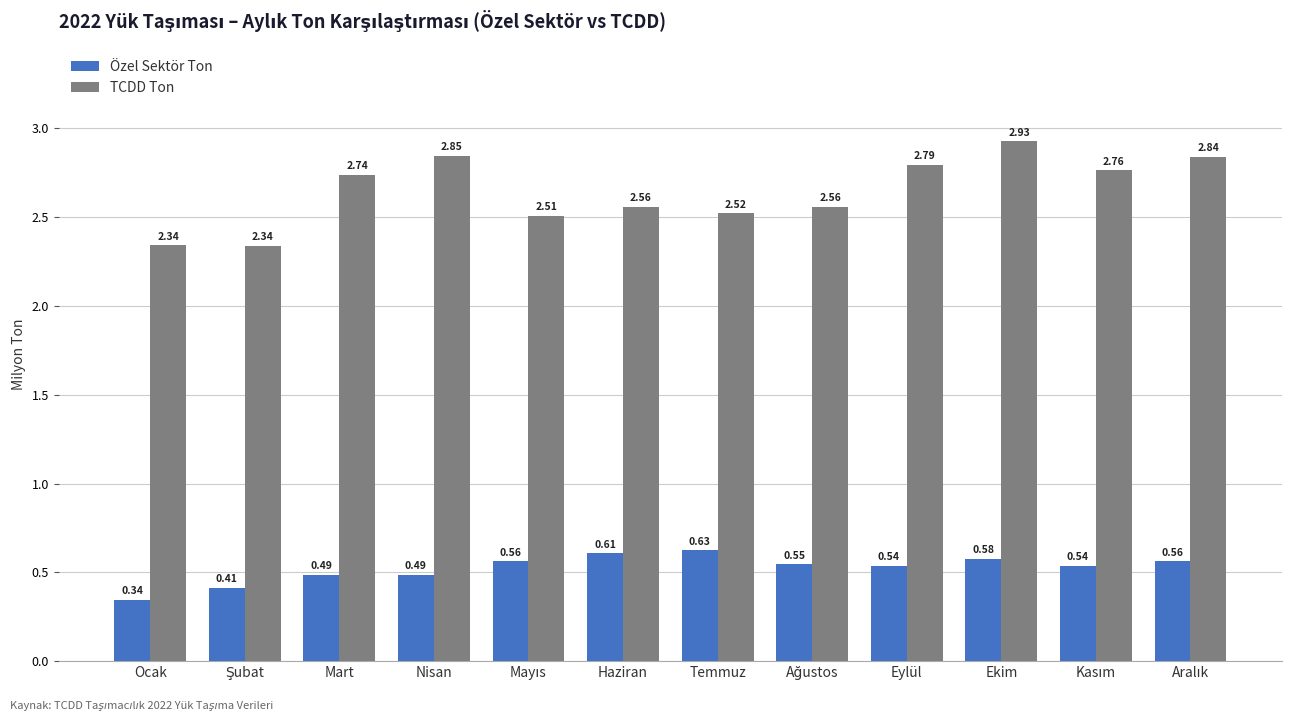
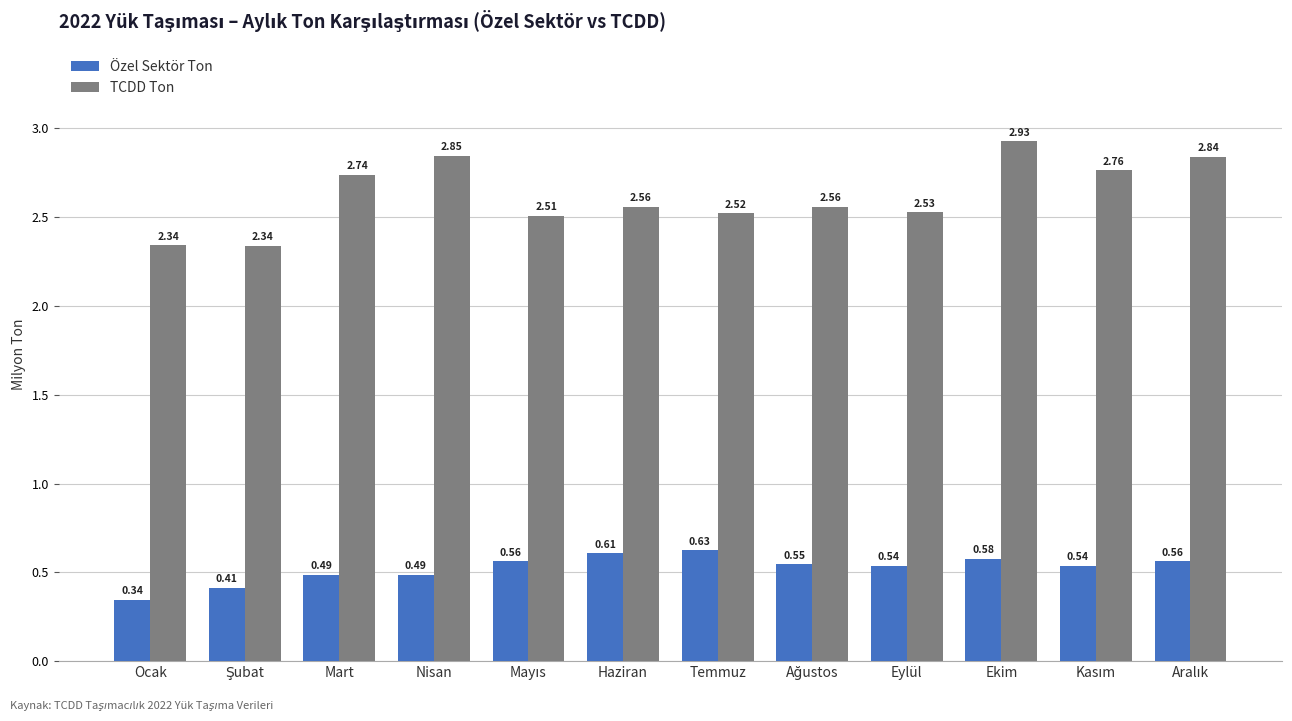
  {
    "Özel Sektör Ton": {
      "Ocak": 0.34,
      "Şubat": 0.41,
      "Mart": 0.49,
      "Nisan": 0.49,
      "Mayıs": 0.56,
      "Haziran": 0.61,
      "Temmuz": 0.63,
      "Ağustos": 0.55,
      "Eylül": 0.54,
      "Ekim": 0.58,
      "Kasım": 0.54,
      "Aralık": 0.56
    },
    "TCDD Ton": {
      "Ocak": 2.34,
      "Şubat": 2.34,
      "Mart": 2.74,
      "Nisan": 2.85,
      "Mayıs": 2.51,
      "Haziran": 2.56,
      "Temmuz": 2.52,
      "Ağustos": 2.56,
-     "Eylül": 2.79,
+     "Eylül": 2.53,
      "Ekim": 2.93,
      "Kasım": 2.76,
      "Aralık": 2.84
    }
  }
